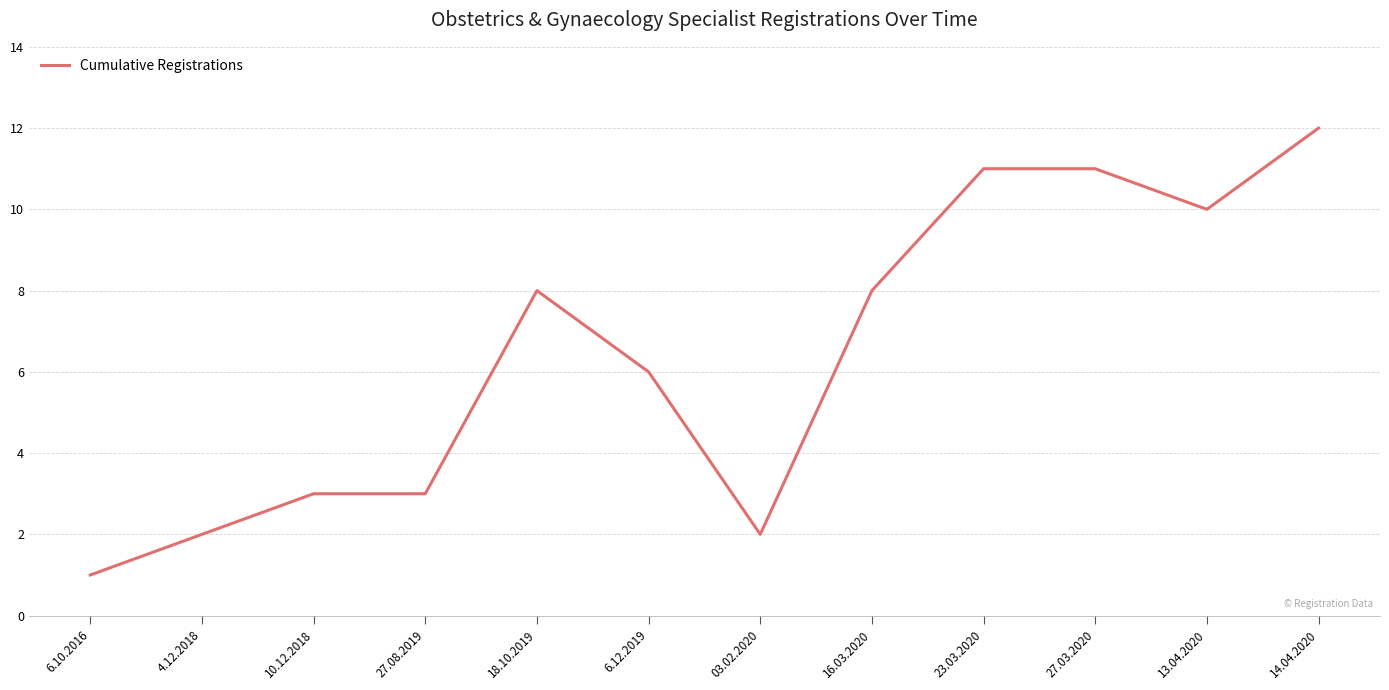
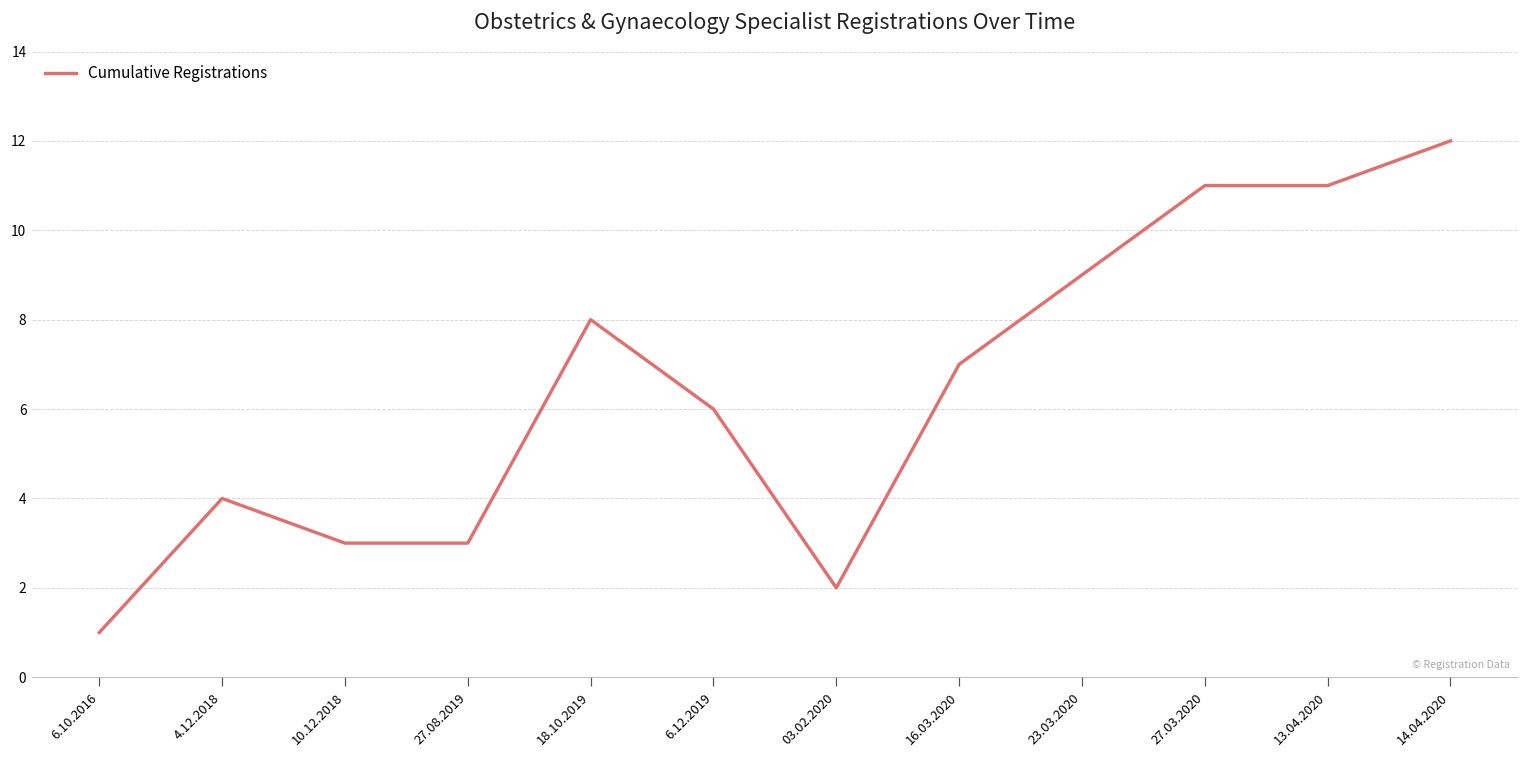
  {
    "6.10.2016": 1,
-   "4.12.2018": 2,
+   "4.12.2018": 4,
    "10.12.2018": 3,
    "27.08.2019": 3,
    "18.10.2019": 8,
    "6.12.2019": 6,
    "03.02.2020": 2,
-   "16.03.2020": 8,
-   "23.03.2020": 11,
+   "16.03.2020": 7,
+   "23.03.2020": 9,
    "27.03.2020": 11,
-   "13.04.2020": 10,
+   "13.04.2020": 11,
    "14.04.2020": 12
  }
